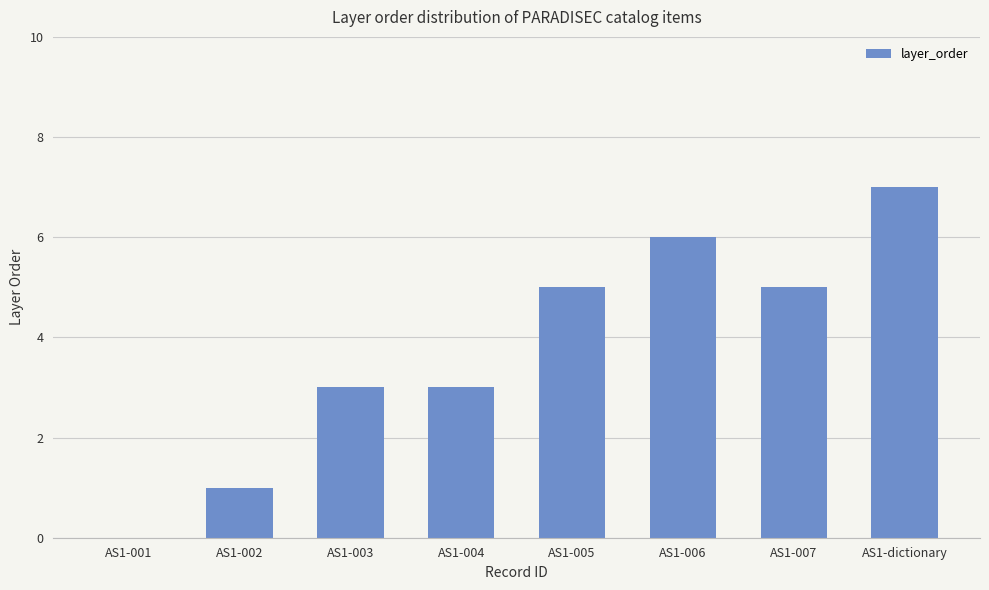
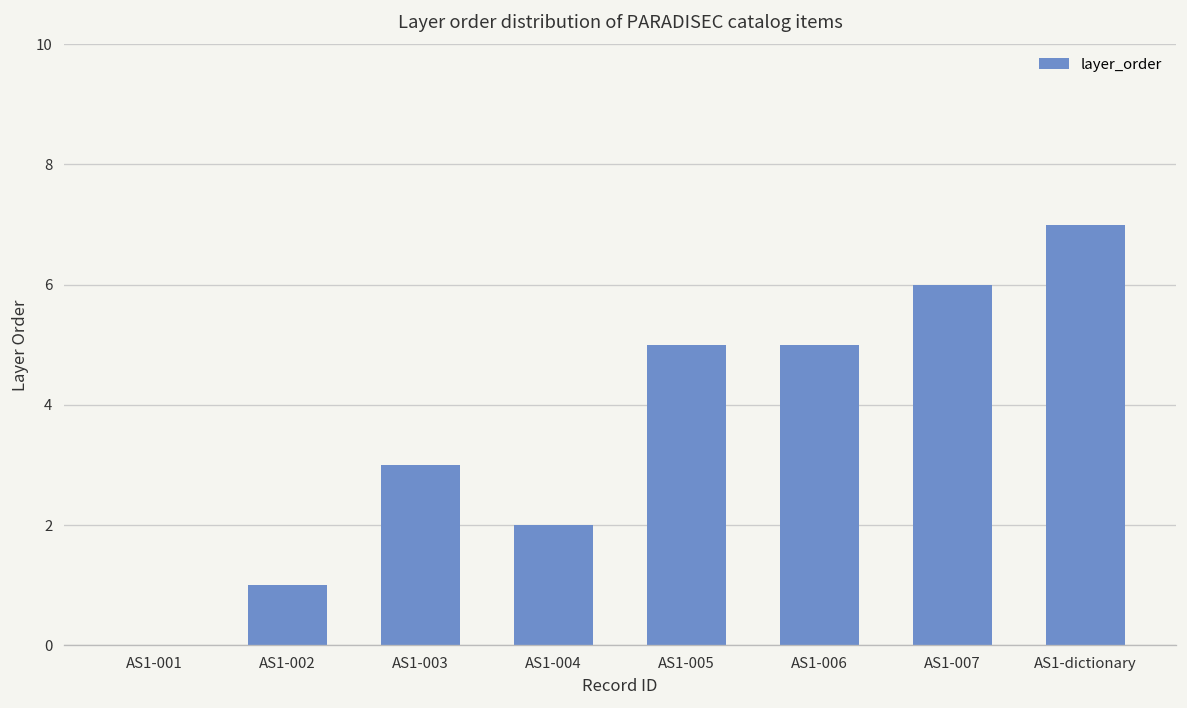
  {
    "AS1-001": 0,
    "AS1-002": 1,
    "AS1-003": 3,
-   "AS1-004": 3,
+   "AS1-004": 2,
    "AS1-005": 5,
-   "AS1-006": 6,
-   "AS1-007": 5,
+   "AS1-006": 5,
+   "AS1-007": 6,
    "AS1-dictionary": 7
  }
